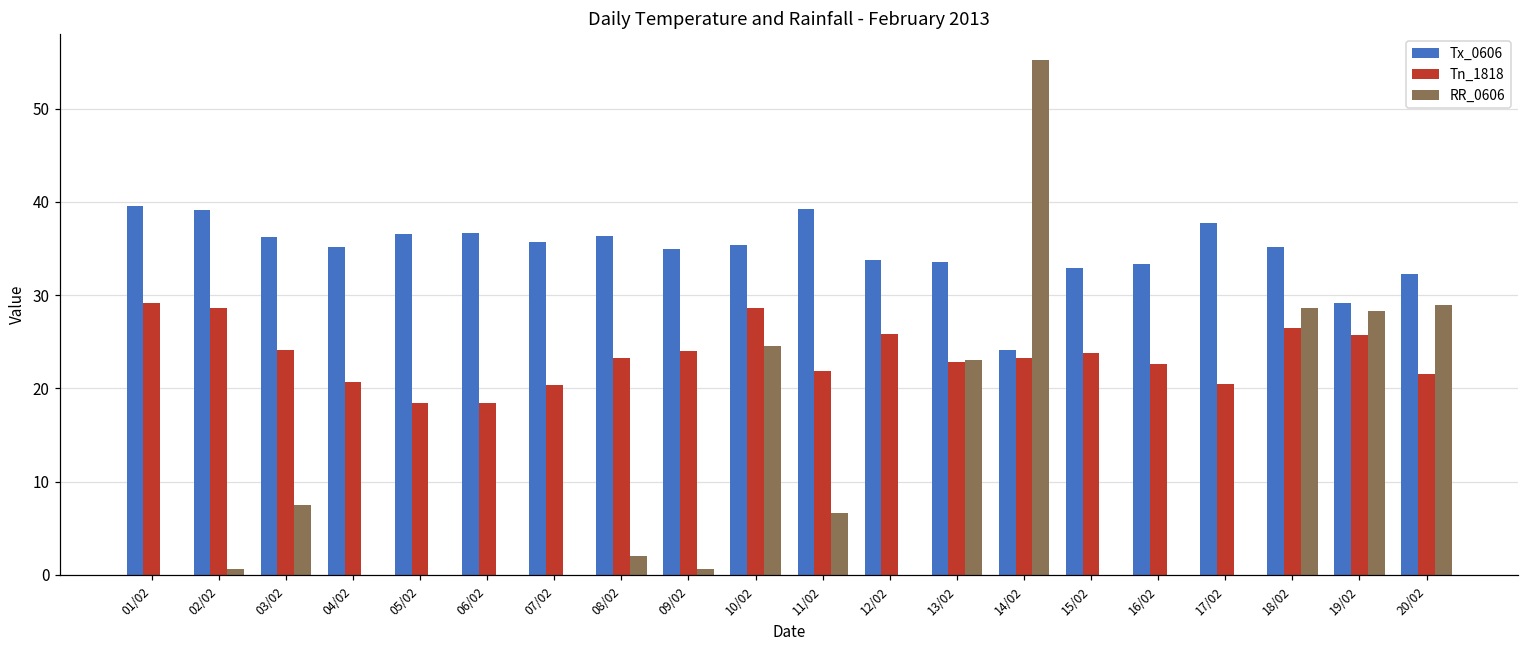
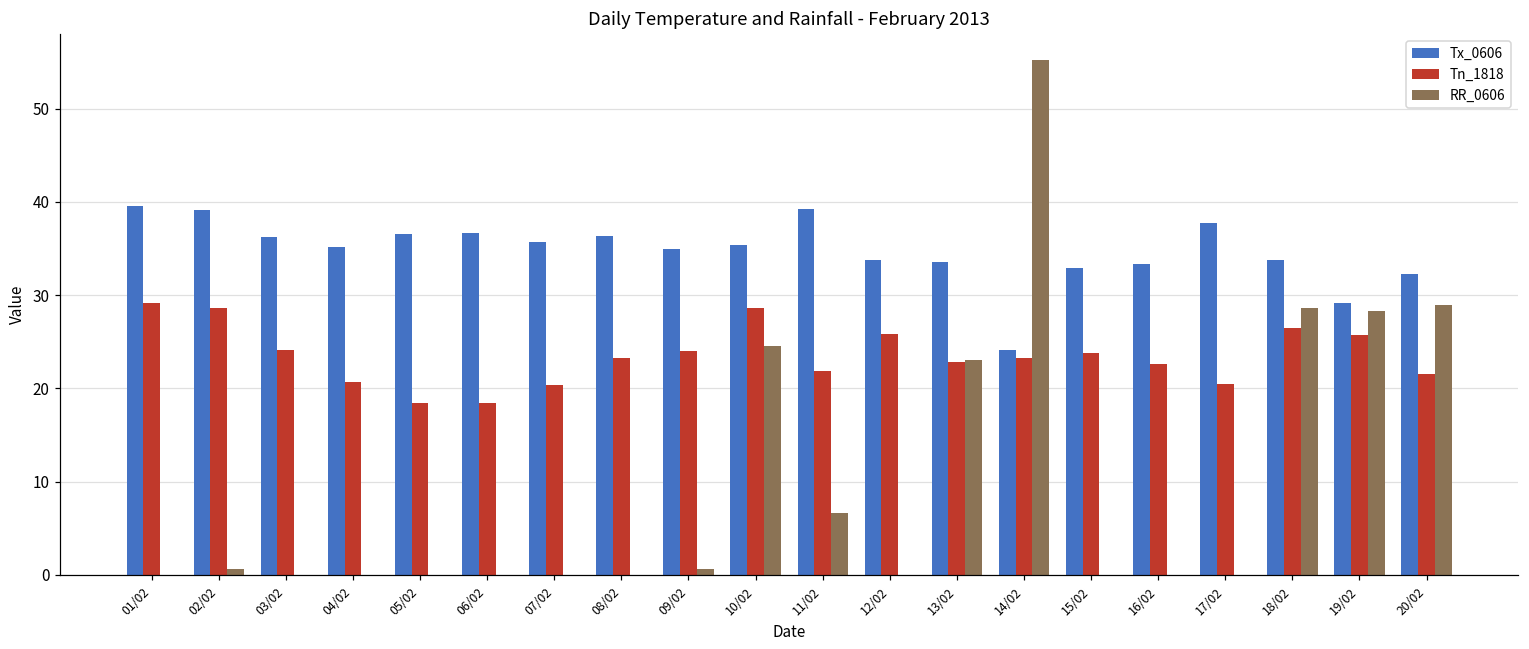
  {
    "Tx_0606": {
      "01/02": 40,
      "02/02": 39,
      "03/02": 36,
      "04/02": 35,
      "05/02": 37,
      "06/02": 37,
      "07/02": 36,
      "08/02": 36,
      "09/02": 35,
      "10/02": 35,
      "11/02": 39,
      "12/02": 34,
      "13/02": 34,
      "14/02": 24,
      "15/02": 33,
      "16/02": 33,
      "17/02": 38,
-     "18/02": 35,
+     "18/02": 34,
      "19/02": 29,
      "20/02": 32
    },
    "Tn_1818": {
      "01/02": 29,
      "02/02": 29,
      "03/02": 24,
      "04/02": 21,
      "05/02": 18,
      "06/02": 18,
      "07/02": 20,
      "08/02": 23,
      "09/02": 24,
      "10/02": 29,
      "11/02": 22,
      "12/02": 26,
      "13/02": 23,
      "14/02": 23,
      "15/02": 24,
      "16/02": 23,
      "17/02": 21,
      "18/02": 27,
      "19/02": 26,
      "20/02": 22
    },
    "RR_0606": {
      "01/02": 0,
      "02/02": 1,
-     "03/02": 8,
+     "03/02": 0,
      "04/02": 0,
      "05/02": 0,
      "06/02": 0,
      "07/02": 0,
-     "08/02": 2,
+     "08/02": 0,
      "09/02": 1,
      "10/02": 25,
      "11/02": 7,
      "12/02": 0,
      "13/02": 23,
      "14/02": 55,
      "15/02": 0,
      "16/02": 0,
      "17/02": 0,
      "18/02": 29,
      "19/02": 28,
      "20/02": 29
    }
  }
